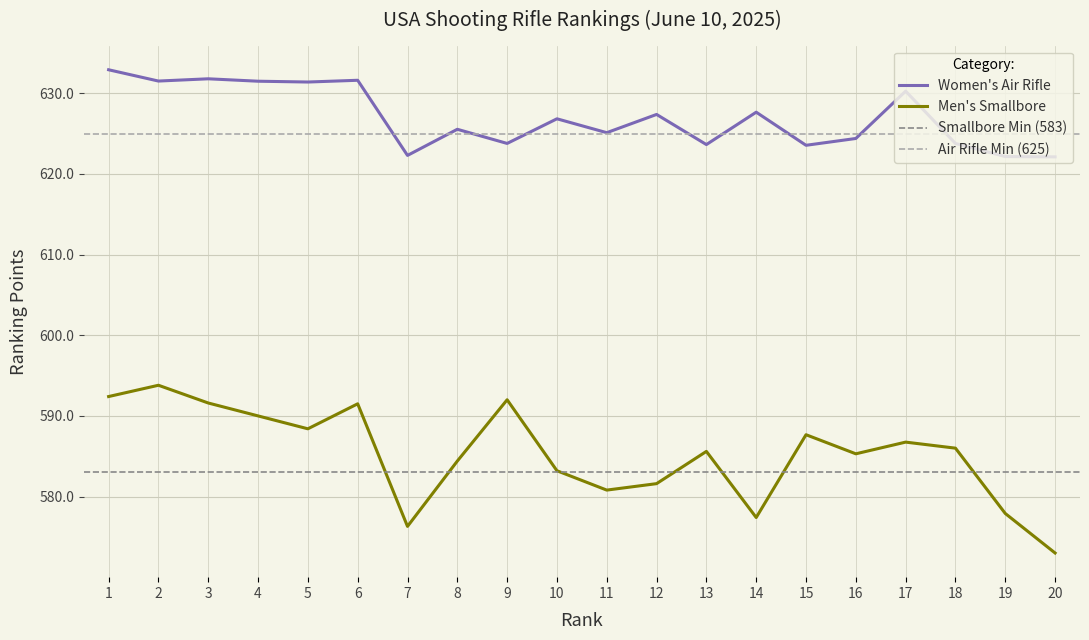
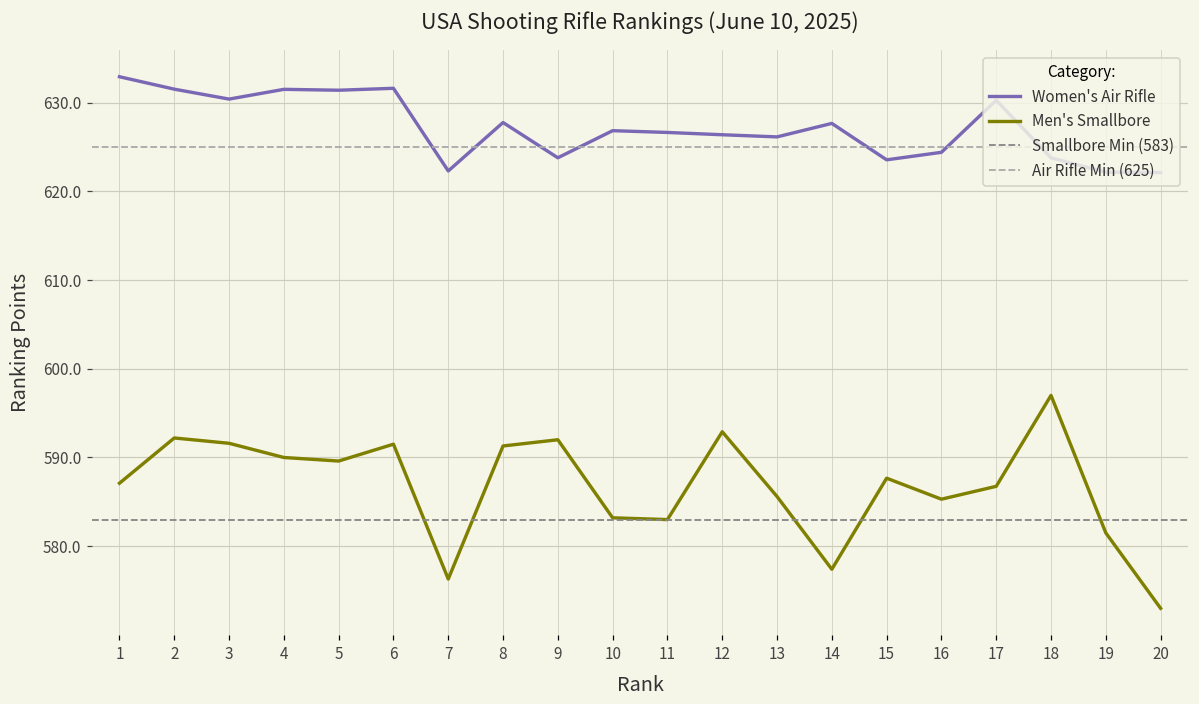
  {
    "Women's Air Rifle": {
      "1": 633,
      "2": 632,
-     "3": 632,
+     "3": 630,
      "4": 632,
      "5": 631,
      "6": 632,
      "7": 622,
-     "8": 626,
+     "8": 628,
      "9": 624,
      "10": 627,
-     "11": 625,
-     "12": 627,
-     "13": 624,
+     "11": 627,
+     "12": 626,
+     "13": 626,
      "14": 628,
      "15": 624,
      "16": 624
    },
    "Men's Smallbore": {
-     "1": 592,
-     "2": 594,
+     "1": 587,
+     "2": 592,
      "3": 592,
      "4": 590,
-     "5": 588,
+     "5": 590,
      "6": 592,
      "7": 576,
-     "8": 584,
+     "8": 591,
      "9": 592,
      "10": 583,
-     "11": 581,
-     "12": 582,
+     "11": 583,
+     "12": 593,
      "13": 586,
      "14": 577,
      "15": 588,
      "16": 585,
      "17": 587,
-     "18": 586,
-     "19": 578,
+     "18": 597,
+     "19": 582,
      "20": 573
    }
  }
